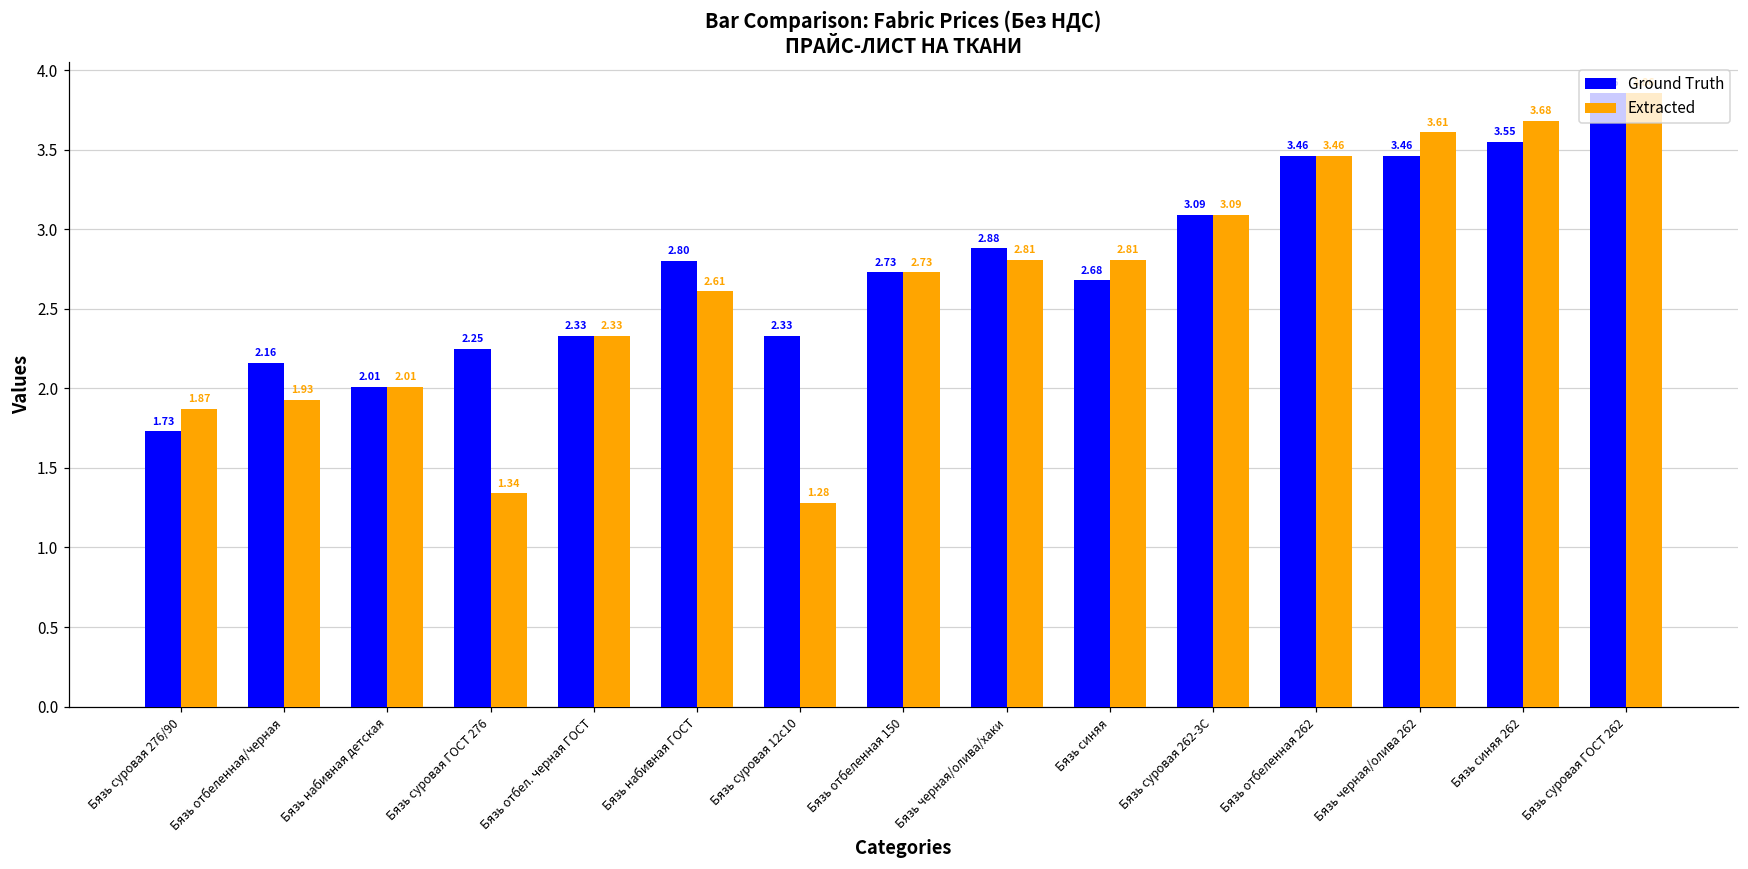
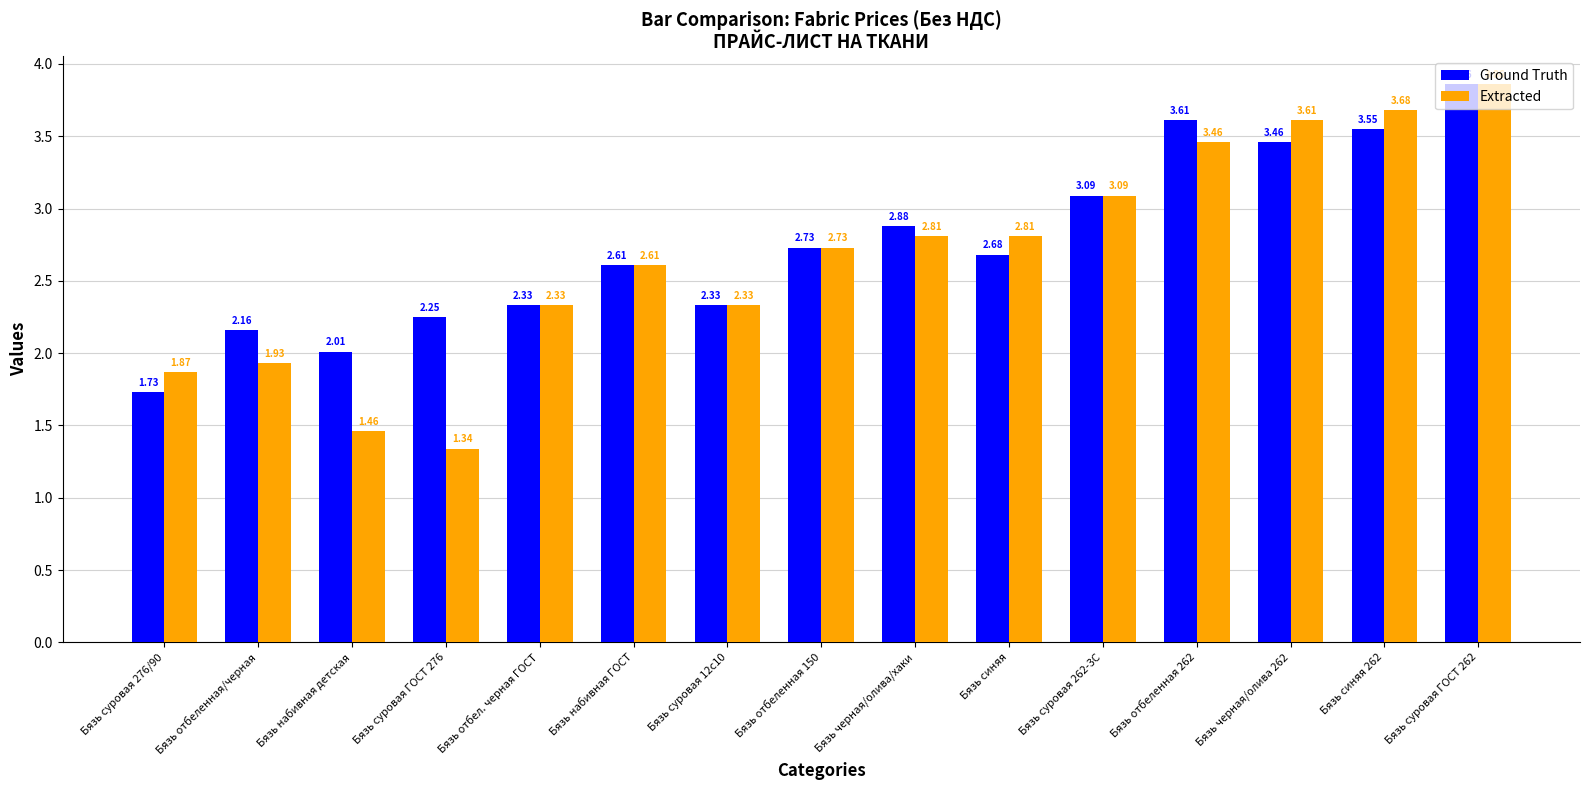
  {
    "Ground Truth": {
      "Бязь суровая 276/90": 1.73,
      "Бязь отбеленная/черная": 2.16,
      "Бязь набивная детская": 2.01,
      "Бязь суровая ГОСТ 276": 2.25,
      "Бязь отбел. черная ГОСТ": 2.33,
-     "Бязь набивная ГОСТ": 2.80,
+     "Бязь набивная ГОСТ": 2.61,
      "Бязь суровая 12с10": 2.33,
      "Бязь отбеленная 150": 2.73,
      "Бязь черная/олива/хаки": 2.88,
      "Бязь синяя": 2.68,
      "Бязь суровая 262-3С": 3.09,
-     "Бязь отбеленная 262": 3.46,
+     "Бязь отбеленная 262": 3.61,
      "Бязь черная/олива 262": 3.46,
      "Бязь синяя 262": 3.55
    },
    "Extracted": {
      "Бязь суровая 276/90": 1.87,
      "Бязь отбеленная/черная": 1.93,
-     "Бязь набивная детская": 2.01,
+     "Бязь набивная детская": 1.46,
      "Бязь суровая ГОСТ 276": 1.34,
      "Бязь отбел. черная ГОСТ": 2.33,
      "Бязь набивная ГОСТ": 2.61,
-     "Бязь суровая 12с10": 1.28,
+     "Бязь суровая 12с10": 2.33,
      "Бязь отбеленная 150": 2.73,
      "Бязь черная/олива/хаки": 2.81,
      "Бязь синяя": 2.81,
      "Бязь суровая 262-3С": 3.09,
      "Бязь отбеленная 262": 3.46,
      "Бязь черная/олива 262": 3.61,
      "Бязь синяя 262": 3.68
    }
  }
